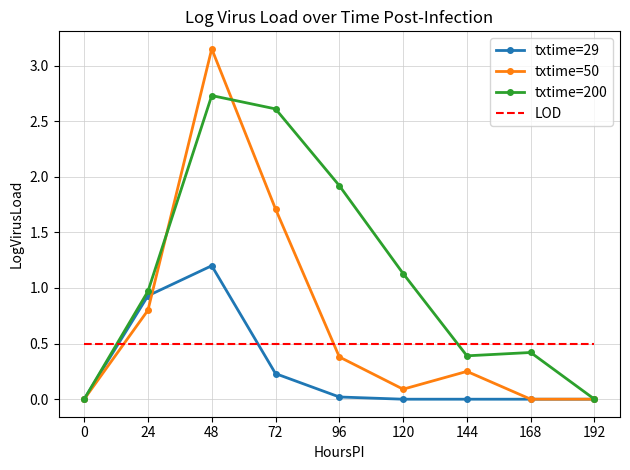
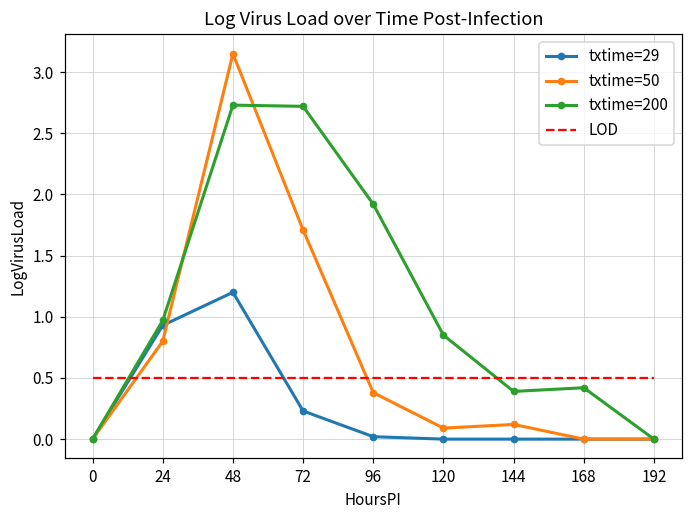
  {
    "txtime=29": {
      "24": 0.93,
      "48": 1.20,
      "72": 0.23,
      "96": 0.02,
      "120": 0.00,
      "144": 0.00
    },
    "txtime=50": {
      "24": 0.80,
      "48": 3.15,
      "72": 1.71,
      "96": 0.38,
      "120": 0.09,
-     "144": 0.25
+     "144": 0.12
    },
    "txtime=200": {
      "24": 0.97,
      "48": 2.73,
-     "72": 2.61,
+     "72": 2.72,
      "96": 1.92,
-     "120": 1.13,
+     "120": 0.85,
      "144": 0.39,
      "168": 0.42
    },
    "LOD": {
      "0": 0.50,
      "24": 0.50,
      "48": 0.50,
      "72": 0.50,
      "96": 0.50,
      "120": 0.50,
      "144": 0.50,
      "168": 0.50,
      "192": 0.50
    }
  }
